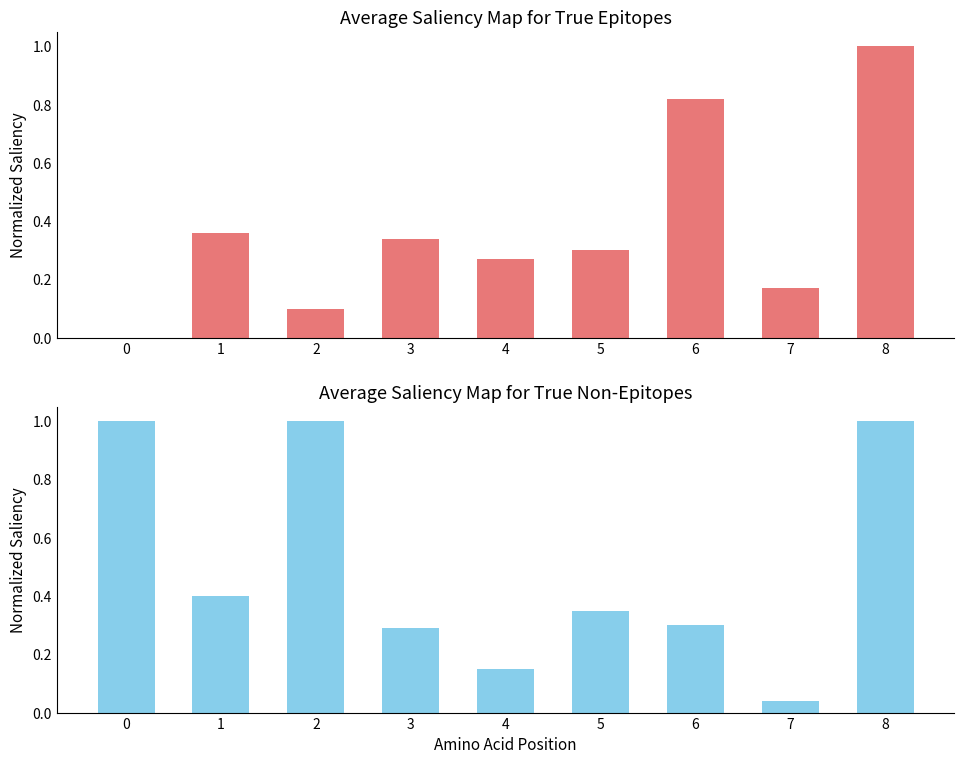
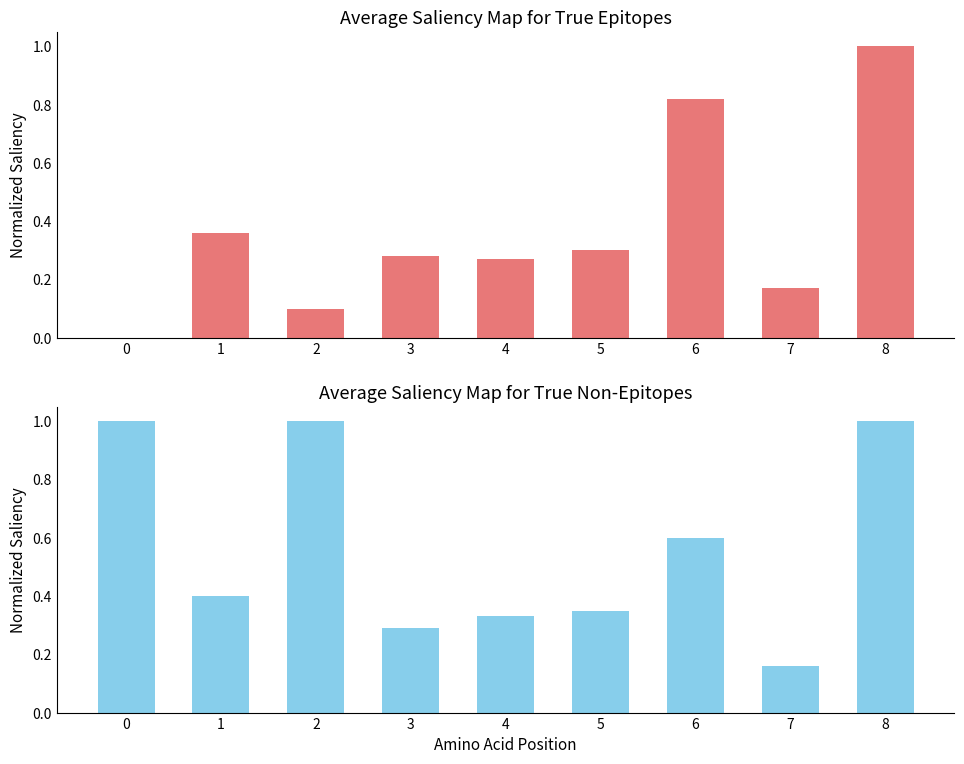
  {
    "Average Saliency Map for True Epitopes": {
      "0": 0.00,
      "1": 0.36,
      "2": 0.10,
-     "3": 0.34,
+     "3": 0.28,
      "4": 0.27,
      "5": 0.30,
      "6": 0.82,
      "7": 0.17,
      "8": 1.00
    },
    "Average Saliency Map for True Non-Epitopes": {
      "0": 1.00,
      "1": 0.40,
      "2": 1.00,
      "3": 0.29,
-     "4": 0.15,
+     "4": 0.33,
      "5": 0.35,
-     "6": 0.3,
-     "7": 0.04,
+     "6": 0.6,
+     "7": 0.16,
      "8": 1.00
    }
  }
